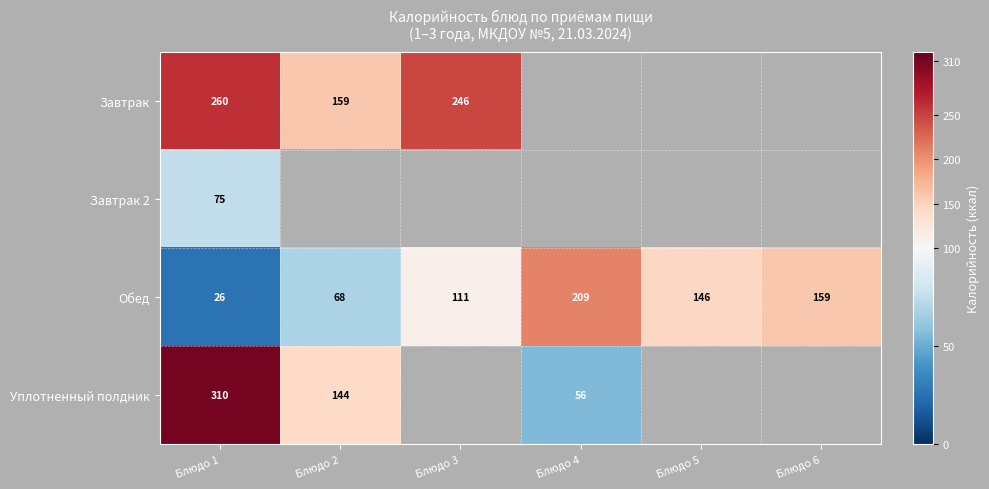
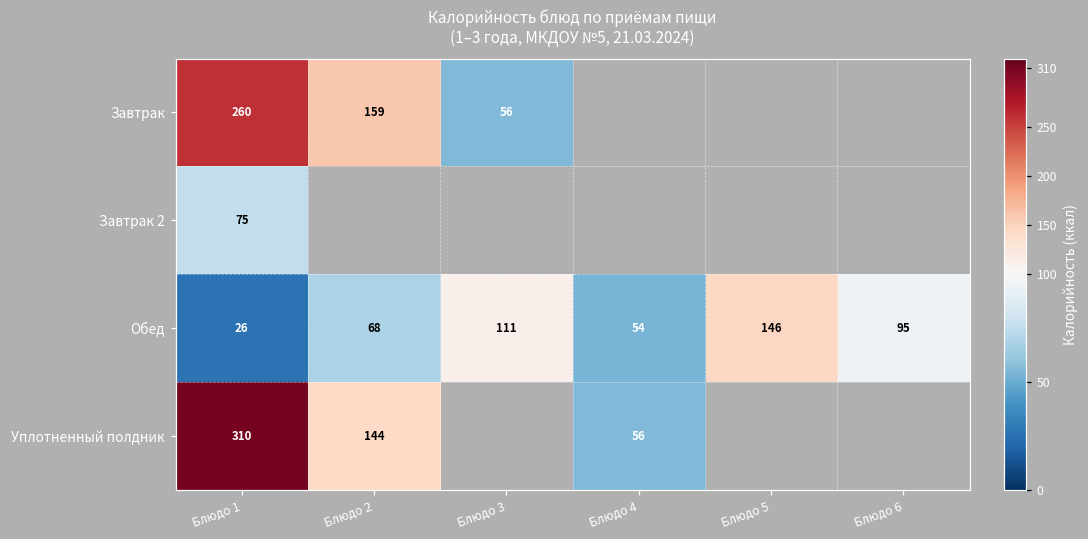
  {
    "Завтрак": {
      "Блюдо 1": 260,
      "Блюдо 2": 159,
-     "Блюдо 3": 246
+     "Блюдо 3": 56
    },
    "Завтрак 2": {
      "Блюдо 1": 75
    },
    "Обед": {
      "Блюдо 1": 26,
      "Блюдо 2": 68,
      "Блюдо 3": 111,
-     "Блюдо 4": 209,
+     "Блюдо 4": 54,
      "Блюдо 5": 146,
-     "Блюдо 6": 159
+     "Блюдо 6": 95
    },
    "Уплотненный полдник": {
      "Блюдо 1": 310,
      "Блюдо 2": 144,
      "Блюдо 4": 56
    }
  }
